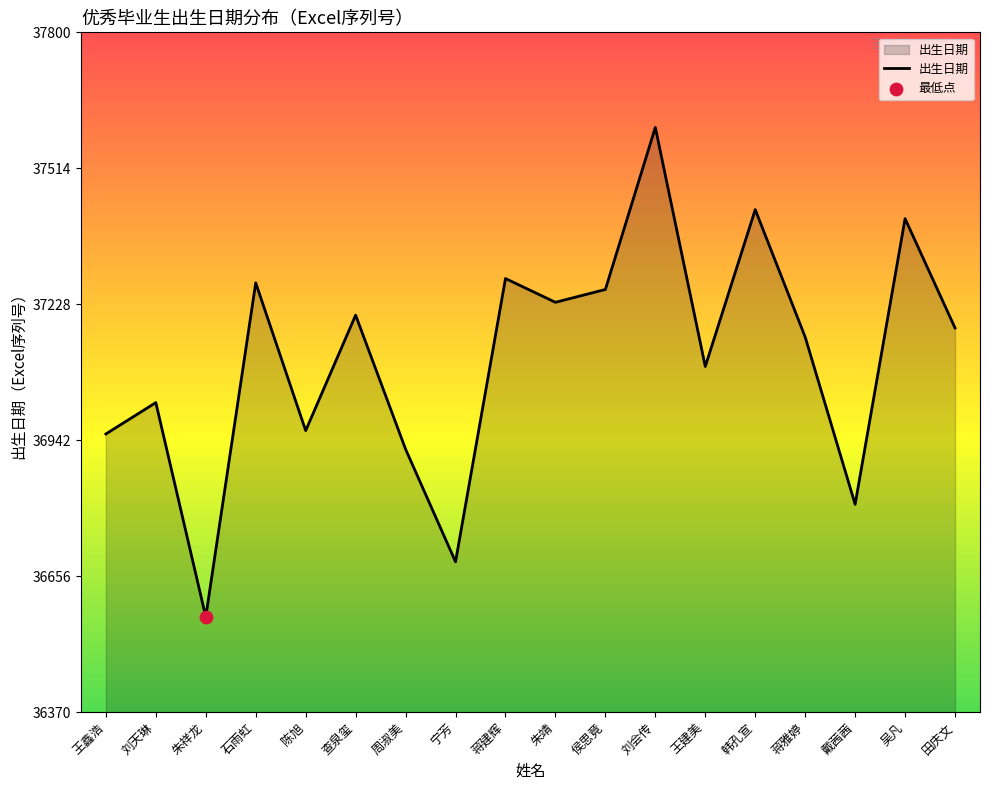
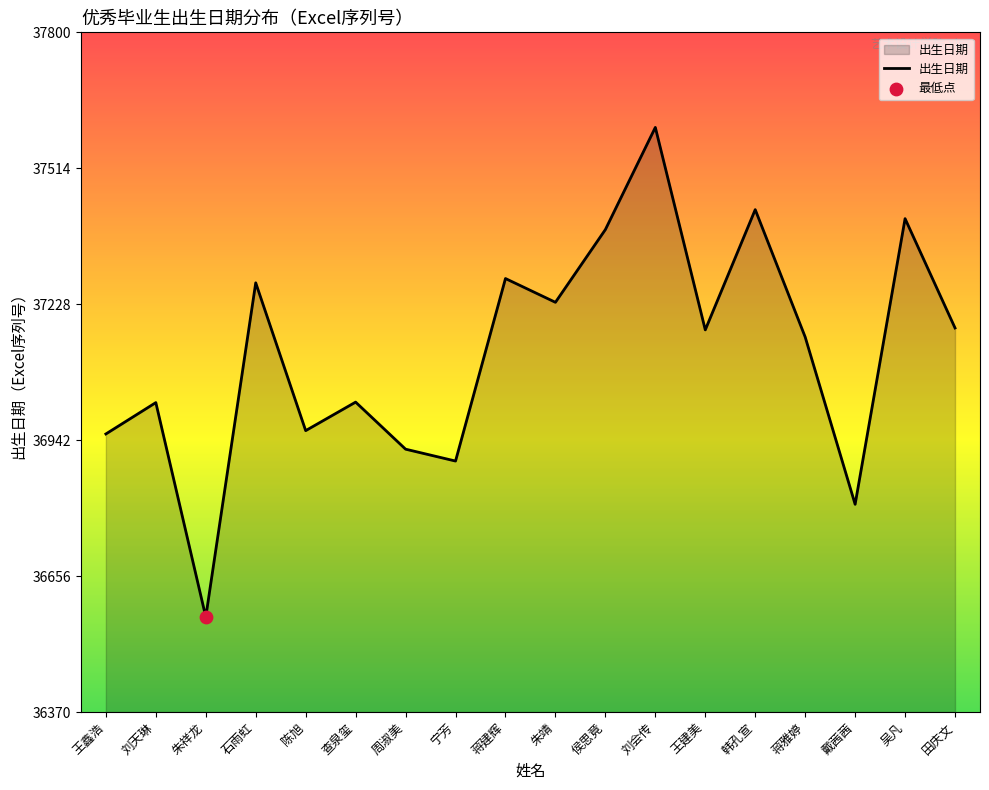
  {
    "出生日期": {
      "王鑫浩": 36960,
      "刘天琳": 37020,
      "石雨虹": 37270,
      "陈旭": 36960,
-     "查泉玺": 37210,
+     "查泉玺": 37020,
      "周淑美": 36920,
-     "宁芳": 36690,
+     "宁芳": 36900,
      "蒋建辉": 37280,
      "朱靖": 37230,
-     "侯思竟": 37260,
+     "侯思竟": 37390,
      "刘会传": 37600,
-     "王建美": 37100,
+     "王建美": 37170,
      "韩孔宣": 37430,
      "蒋雅婷": 37160,
      "戴茜茜": 36810,
      "吴凡": 37410,
      "田庆文": 37180
    }
  }
